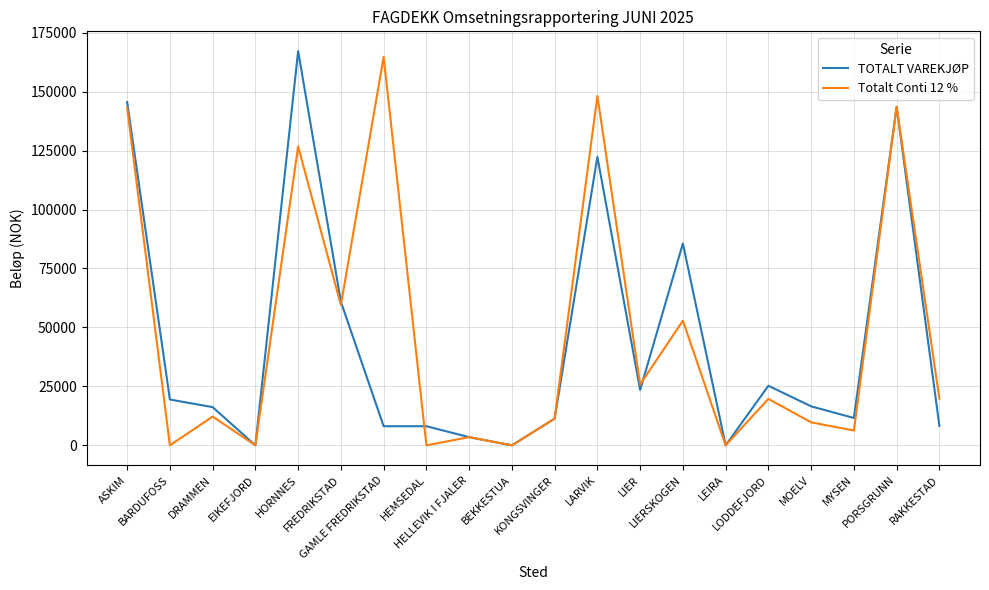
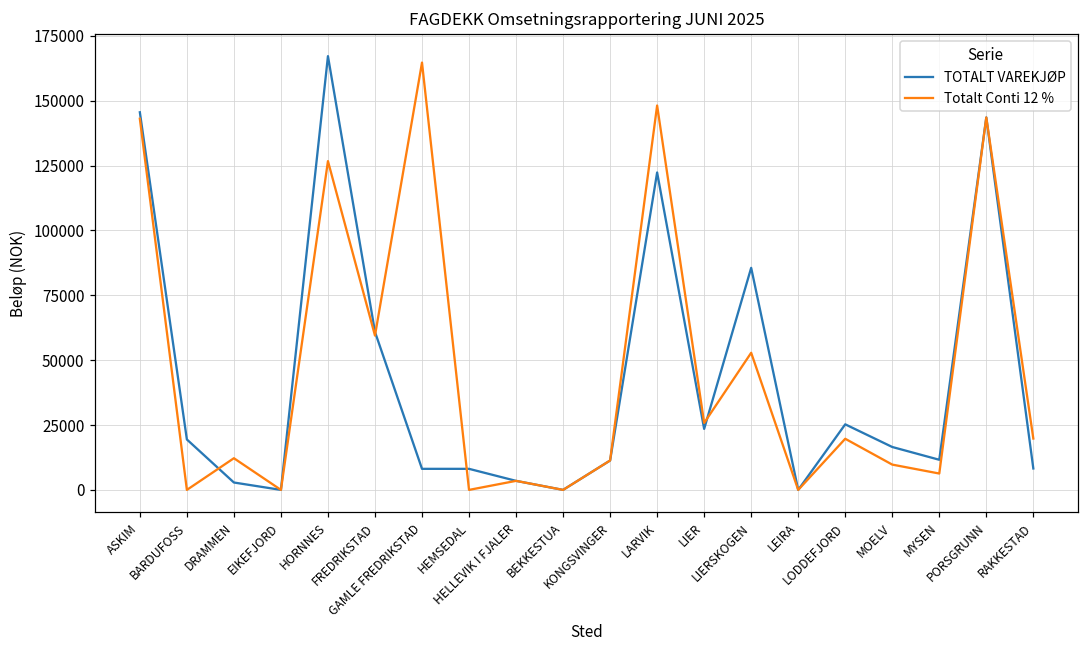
  {
    "TOTALT VAREKJØP": {
      "ASKIM": 146000,
      "BARDUFOSS": 19000,
-     "DRAMMEN": 16000,
+     "DRAMMEN": 3000,
      "HORNNES": 167000,
      "FREDRIKSTAD": 61000,
      "GAMLE FREDRIKSTAD": 8000,
      "HEMSEDAL": 8000,
      "LARVIK": 122000,
      "LIER": 24000,
      "LIERSKOGEN": 86000,
      "LODDEFJORD": 25000,
      "MOELV": 17000,
      "MYSEN": 12000,
      "RAKKESTAD": 8000
    },
    "Totalt Conti 12 %": {
      "ASKIM": 143000,
      "BARDUFOSS": 0,
      "DRAMMEN": 12000,
      "HORNNES": 127000,
      "FREDRIKSTAD": 59000,
      "GAMLE FREDRIKSTAD": 165000,
      "HEMSEDAL": 0,
      "LARVIK": 148000,
      "LIER": 26000,
      "LIERSKOGEN": 53000,
      "LODDEFJORD": 20000,
      "MOELV": 10000,
      "MYSEN": 6000,
      "RAKKESTAD": 20000
    }
  }
